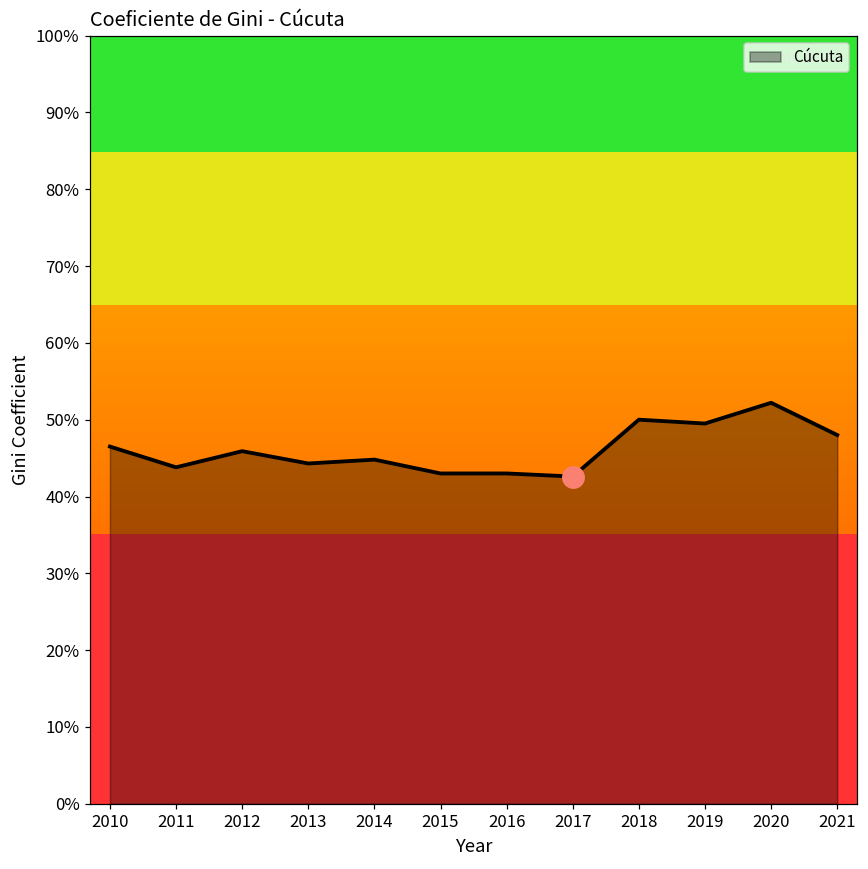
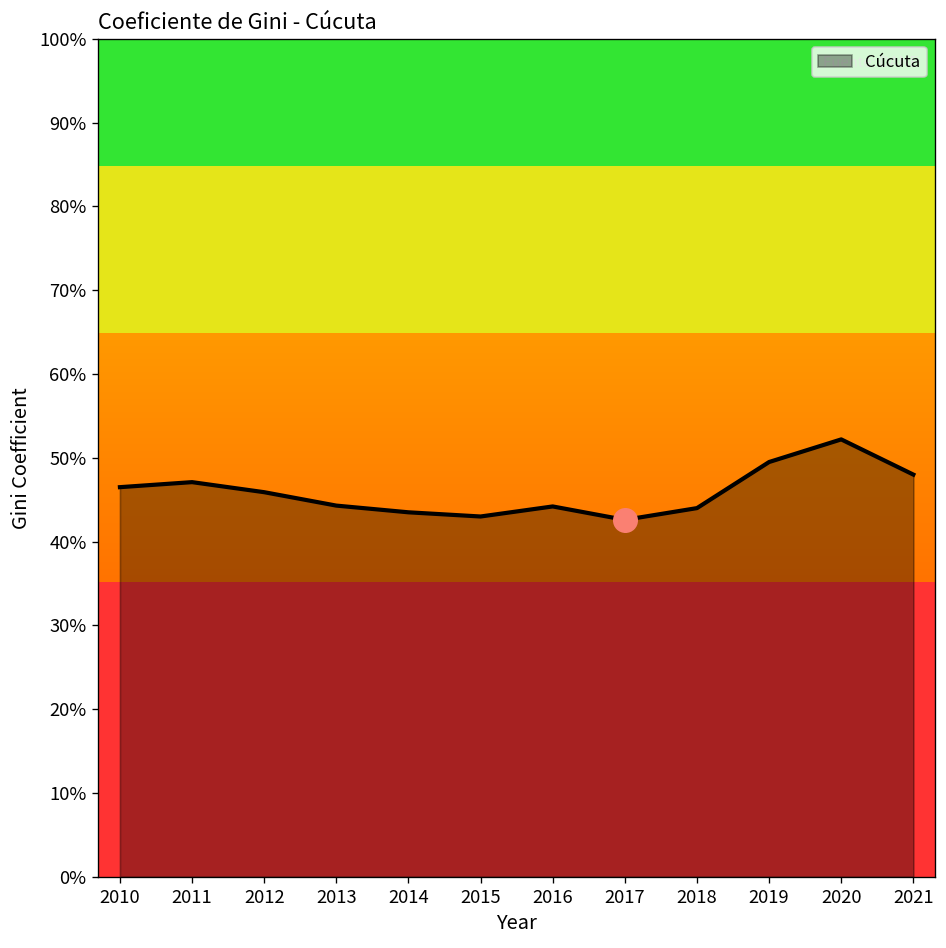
  {
    "Cúcuta": {
      "2010": "47%",
-     "2011": "44%",
+     "2011": "47%",
      "2012": "46%",
      "2013": "44%",
-     "2014": "45%",
+     "2014": "44%",
      "2015": "43%",
-     "2016": "43%",
-     "2018": "50%",
+     "2016": "44%",
+     "2018": "44%",
      "2019": "50%",
      "2020": "52%",
      "2021": "48%"
    }
  }
